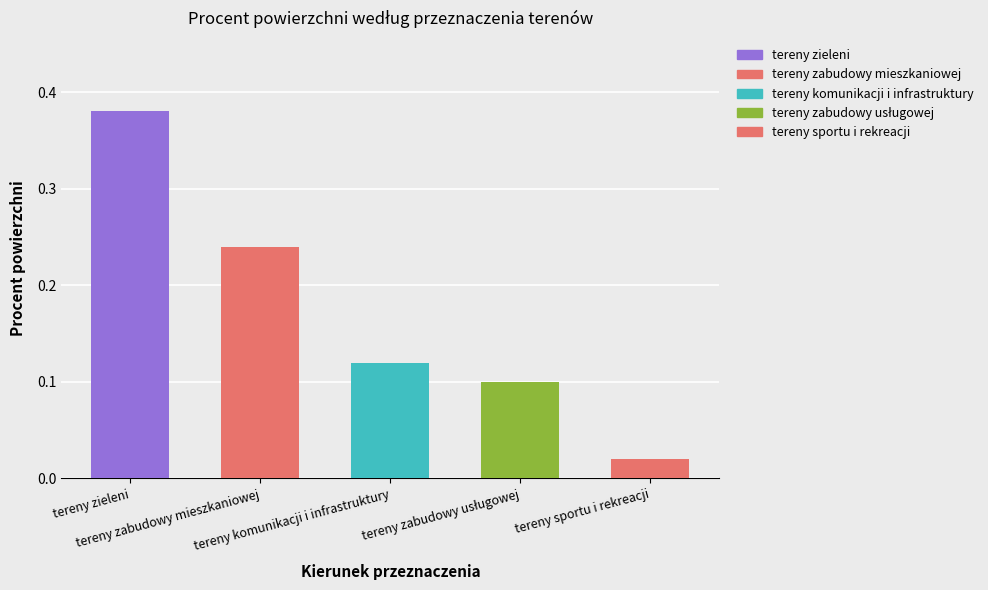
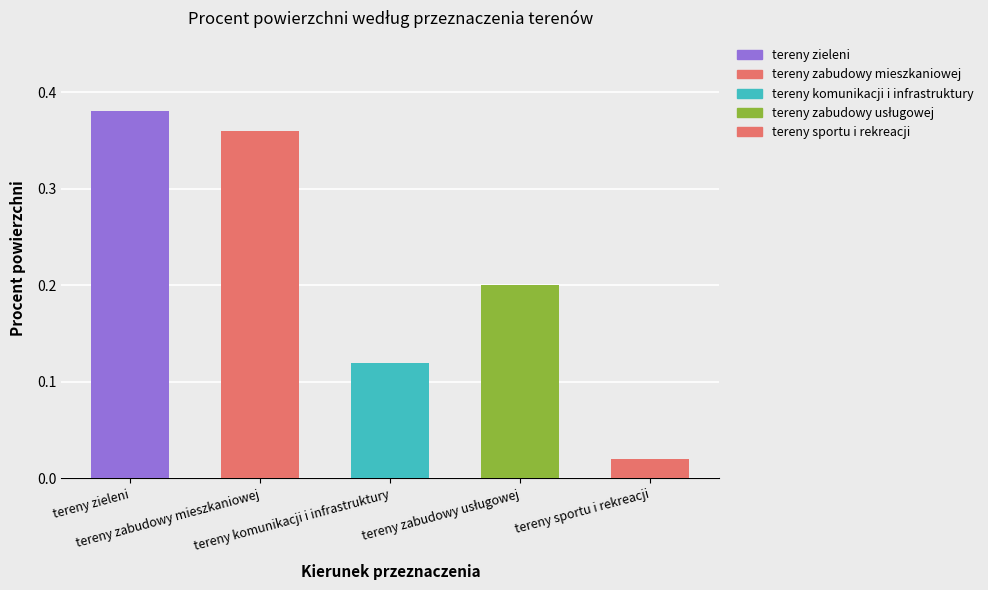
  {
    "tereny zieleni": 0.38,
-   "tereny zabudowy mieszkaniowej": 0.24,
+   "tereny zabudowy mieszkaniowej": 0.36,
    "tereny komunikacji i infrastruktury": 0.12,
-   "tereny zabudowy usługowej": 0.1,
+   "tereny zabudowy usługowej": 0.2,
    "tereny sportu i rekreacji": 0.02
  }
